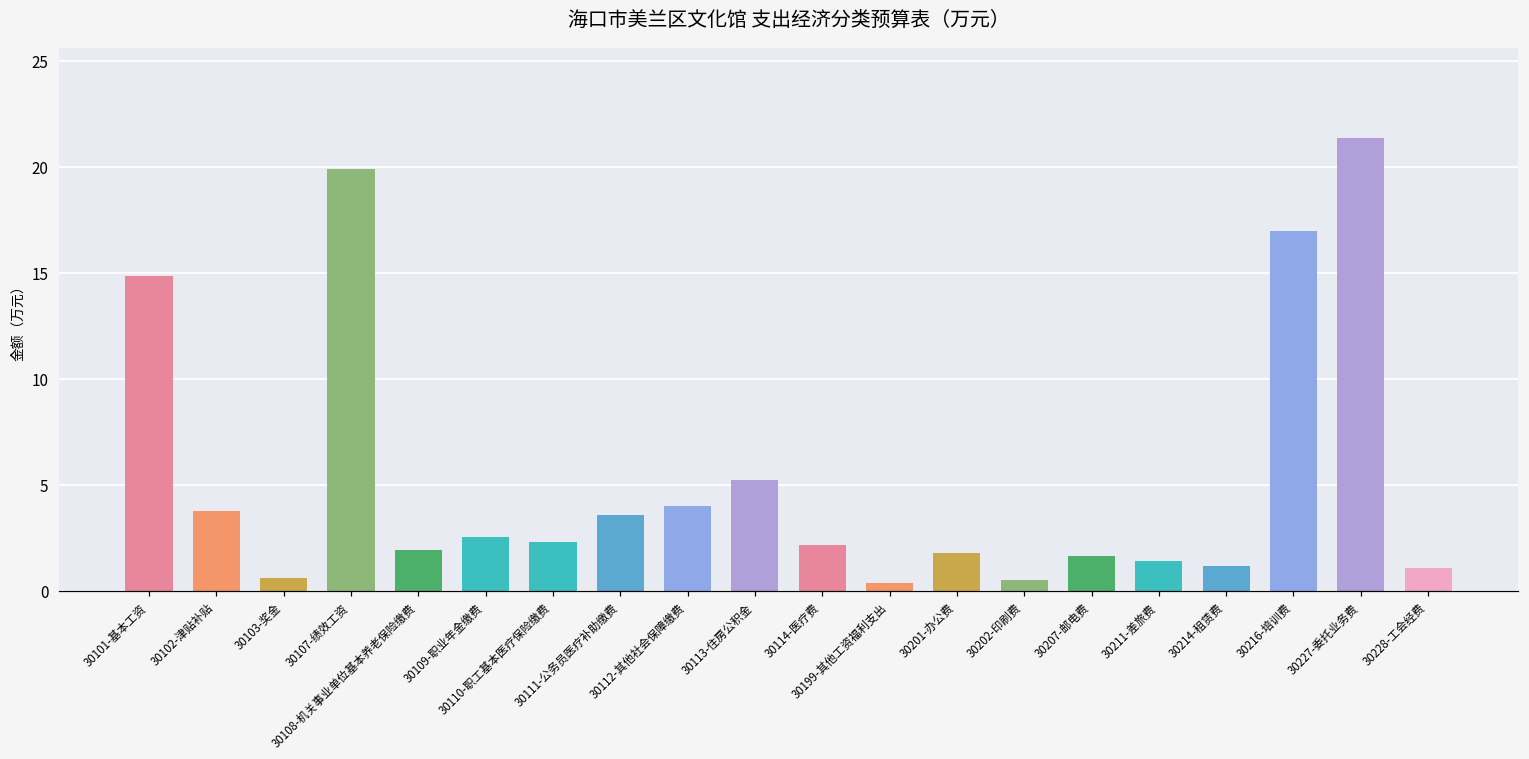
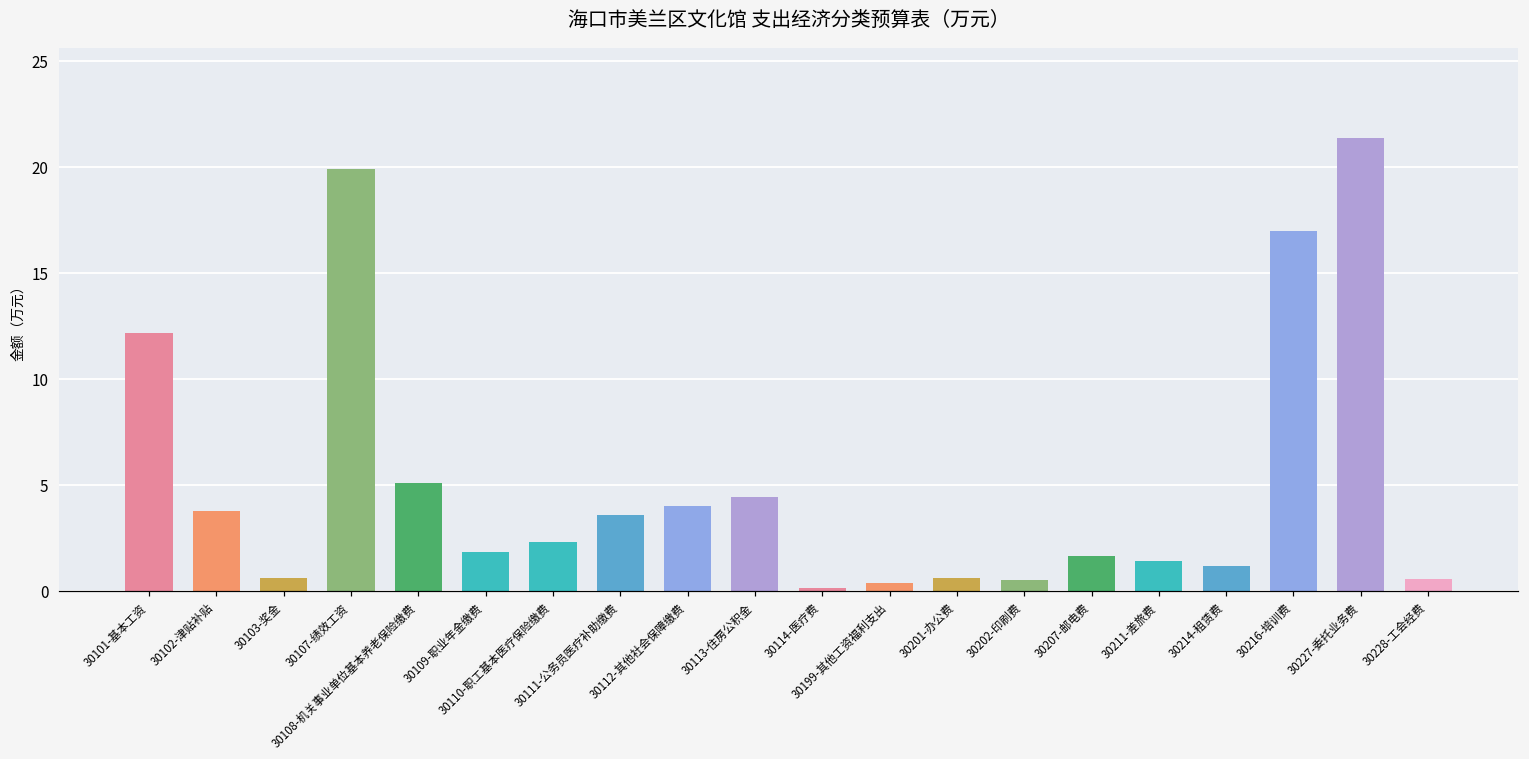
  {
-   "30101-基本工资": 14.9,
+   "30101-基本工资": 12.2,
    "30102-津贴补贴": 3.8,
    "30103-奖金": 0.6,
    "30107-绩效工资": 19.9,
-   "30108-机关事业单位基本养老保险缴费": 2.0,
-   "30109-职业年金缴费": 2.6,
+   "30108-机关事业单位基本养老保险缴费": 5.1,
+   "30109-职业年金缴费": 1.8,
    "30110-职工基本医疗保险缴费": 2.3,
    "30111-公务员医疗补助缴费": 3.6,
    "30112-其他社会保障缴费": 4.0,
-   "30113-住房公积金": 5.3,
-   "30114-医疗费": 2.2,
+   "30113-住房公积金": 4.5,
+   "30114-医疗费": 0.1,
    "30199-其他工资福利支出": 0.4,
-   "30201-办公费": 1.8,
+   "30201-办公费": 0.6,
    "30202-印刷费": 0.5,
    "30207-邮电费": 1.7,
    "30211-差旅费": 1.4,
    "30214-租赁费": 1.2,
    "30216-培训费": 17.0,
    "30227-委托业务费": 21.4,
-   "30228-工会经费": 1.1
+   "30228-工会经费": 0.6
  }
